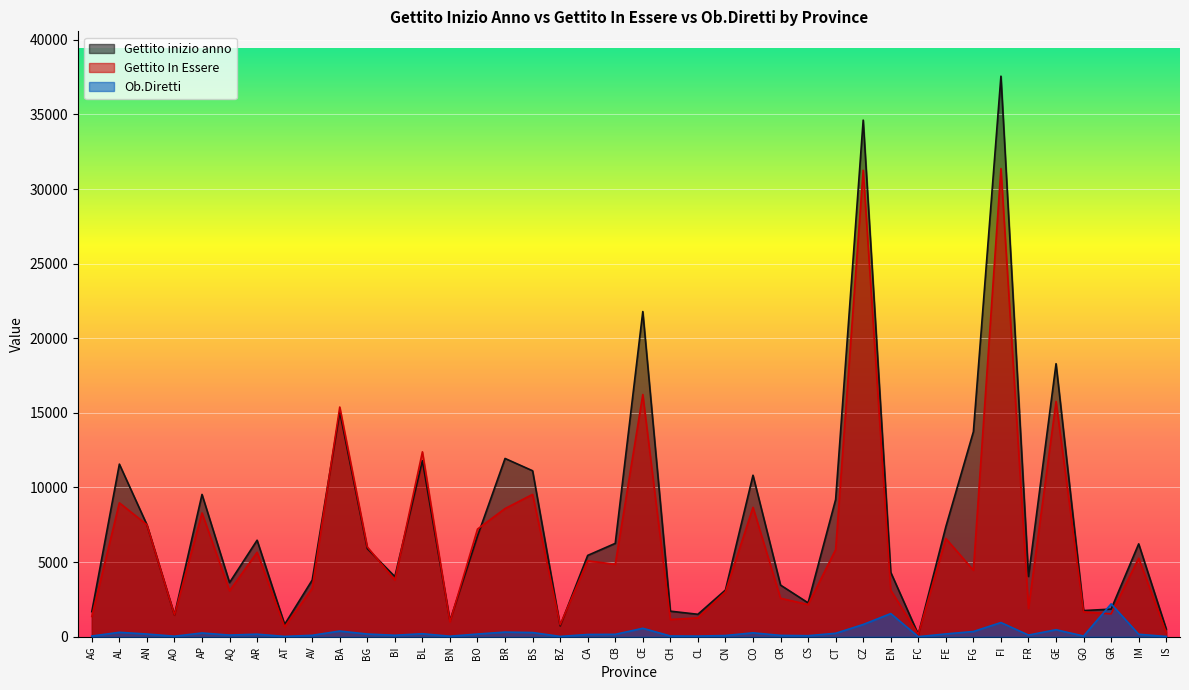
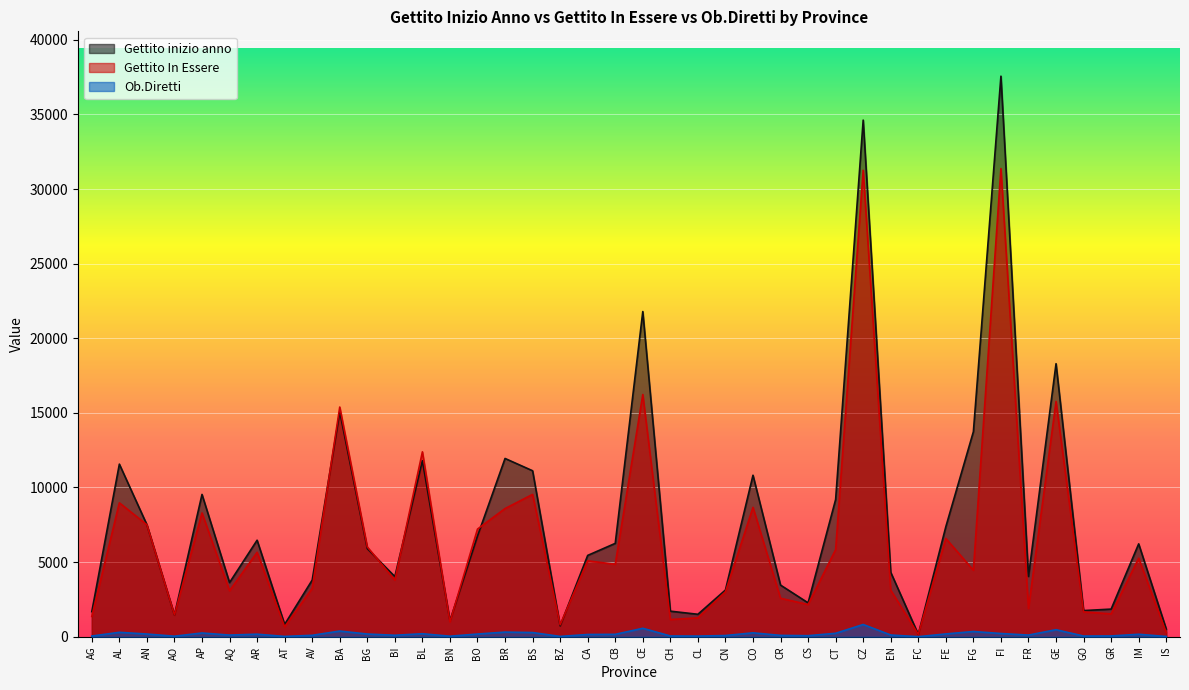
  {
    "Gettito inizio anno": {
      "AG": 1700,
      "AL": 11600,
      "AP": 9500,
      "AQ": 3600,
      "AR": 6500,
      "AV": 3800,
      "BA": 15100,
      "BI": 4000,
      "BL": 11800,
      "BO": 6700,
      "BR": 11900,
      "BS": 11100,
      "CA": 5400,
      "CB": 6300,
      "CE": 21800,
      "CH": 1700,
      "CL": 1500,
      "CO": 10800,
      "CR": 3500,
      "CT": 9200,
      "CZ": 34600,
      "EN": 4300,
      "FE": 7400,
      "FG": 13700,
      "FI": 37600,
      "FR": 4000,
      "GE": 18300,
      "GR": 1900,
      "IM": 6200,
      "IS": 500
    },
    "Gettito In Essere": {
      "AG": 1400,
      "AL": 9000,
      "AP": 8300,
      "AQ": 3100,
      "AR": 5700,
      "AV": 3200,
      "BA": 15400,
      "BI": 3800,
      "BL": 12400,
      "BO": 7200,
      "BR": 8600,
      "BS": 9500,
      "CA": 5100,
      "CB": 4900,
      "CE": 16200,
      "CH": 1200,
      "CL": 1300,
      "CO": 8700,
      "CR": 2600,
      "CT": 5800,
      "CZ": 31300,
      "EN": 3100,
      "FE": 6600,
      "FG": 4500,
      "FI": 31400,
      "FR": 1900,
      "GE": 15800,
      "GR": 1500,
      "IM": 5300,
      "IS": 300
    },
    "Ob.Diretti": {
      "AG": 0,
      "AL": 300,
      "AN": 200,
      "AO": 0,
      "AP": 300,
      "AQ": 100,
      "AR": 200,
      "AT": 0,
      "AV": 100,
      "BA": 400,
      "BG": 200,
      "BI": 100,
      "BL": 200,
      "BN": 0,
      "BO": 200,
      "BR": 300,
      "BS": 300,
      "BZ": 0,
      "CA": 200,
      "CB": 200,
      "CE": 600,
      "CH": 100,
      "CL": 0,
      "CN": 100,
      "CO": 300,
      "CR": 100,
      "CS": 100,
      "CT": 200,
      "CZ": 800,
-     "EN": 1600,
+     "EN": 100,
      "FE": 200,
      "FG": 400,
-     "FI": 1000,
+     "FI": 200,
      "FR": 100,
      "GE": 500,
      "GO": 0,
-     "GR": 2200,
+     "GR": 100,
      "IM": 200,
      "IS": 0
    }
  }
